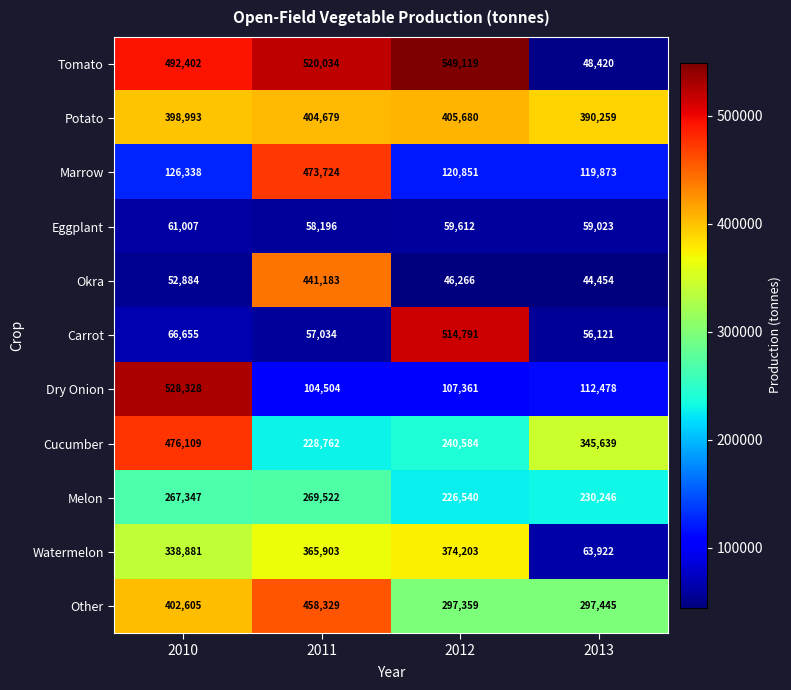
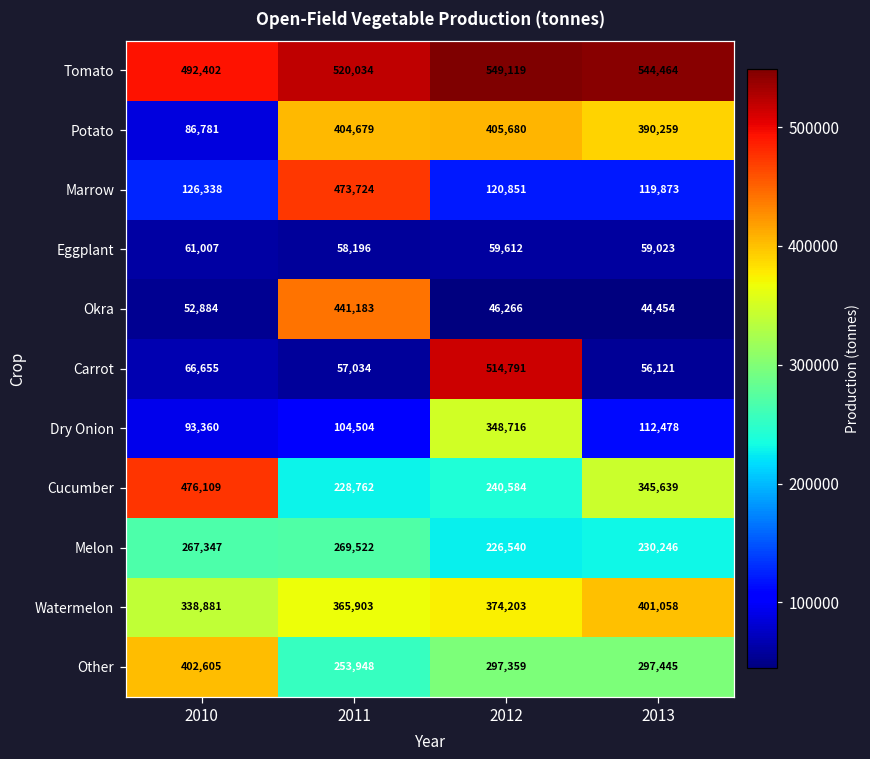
  {
    "Tomato": {
      "2010": "492,402",
      "2011": "520,034",
      "2012": "549,119",
-     "2013": "48,420"
+     "2013": "544,464"
    },
    "Potato": {
-     "2010": "398,993",
+     "2010": "86,781",
      "2011": "404,679",
      "2012": "405,680",
      "2013": "390,259"
    },
    "Marrow": {
      "2010": "126,338",
      "2011": "473,724",
      "2012": "120,851",
      "2013": "119,873"
    },
    "Eggplant": {
      "2010": "61,007",
      "2011": "58,196",
      "2012": "59,612",
      "2013": "59,023"
    },
    "Okra": {
      "2010": "52,884",
      "2011": "441,183",
      "2012": "46,266",
      "2013": "44,454"
    },
    "Carrot": {
      "2010": "66,655",
      "2011": "57,034",
      "2012": "514,791",
      "2013": "56,121"
    },
    "Dry Onion": {
-     "2010": "528,328",
+     "2010": "93,360",
      "2011": "104,504",
-     "2012": "107,361",
+     "2012": "348,716",
      "2013": "112,478"
    },
    "Cucumber": {
      "2010": "476,109",
      "2011": "228,762",
      "2012": "240,584",
      "2013": "345,639"
    },
    "Melon": {
      "2010": "267,347",
      "2011": "269,522",
      "2012": "226,540",
      "2013": "230,246"
    },
    "Watermelon": {
      "2010": "338,881",
      "2011": "365,903",
      "2012": "374,203",
-     "2013": "63,922"
+     "2013": "401,058"
    },
    "Other": {
      "2010": "402,605",
-     "2011": "458,329",
+     "2011": "253,948",
      "2012": "297,359",
      "2013": "297,445"
    }
  }
